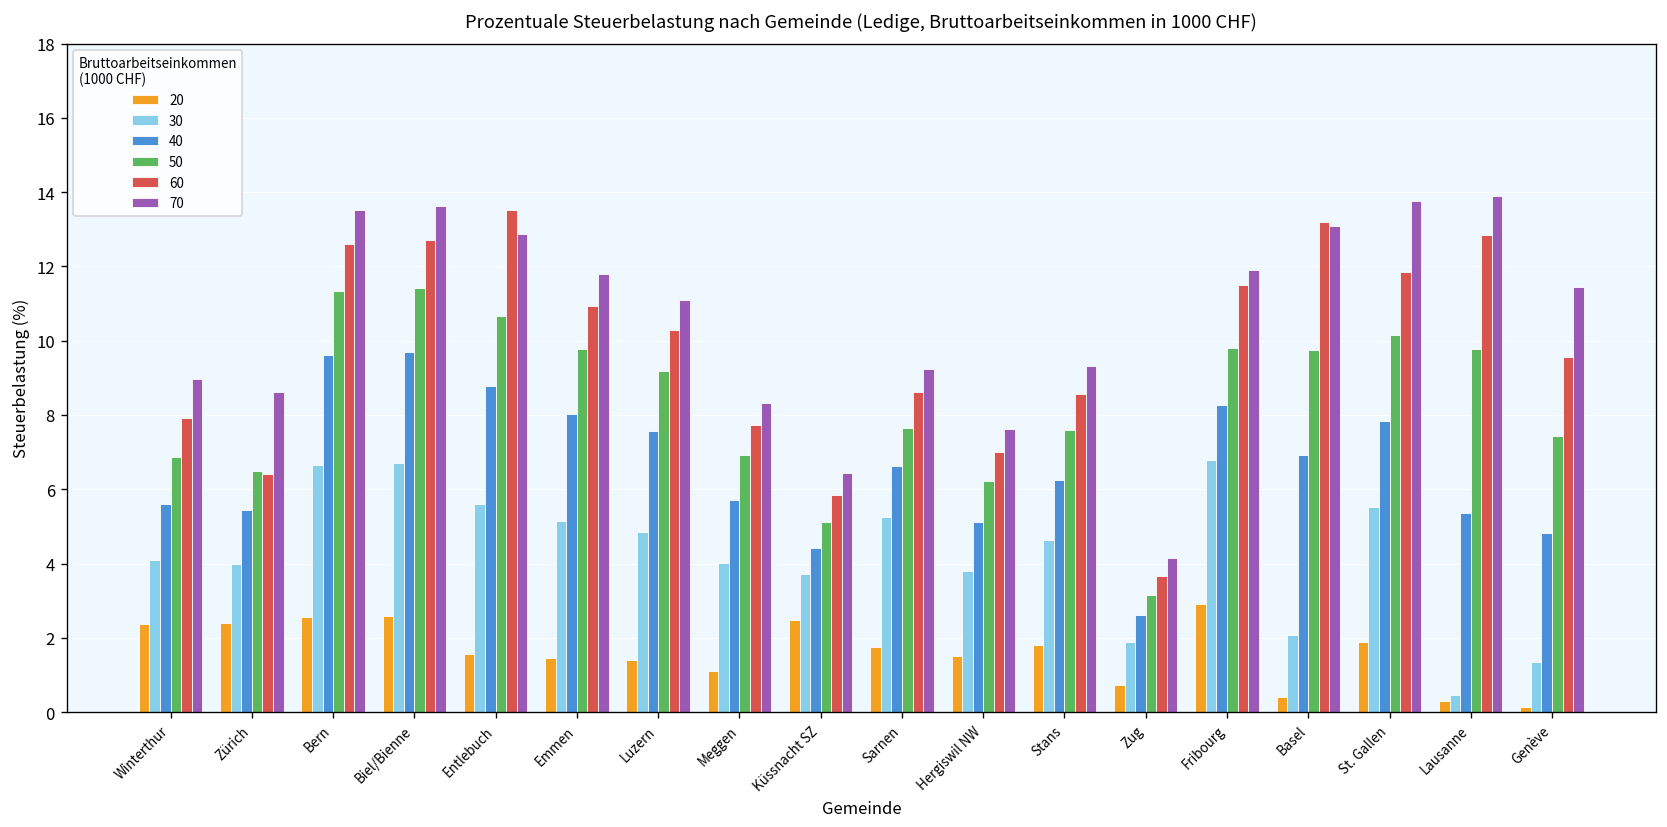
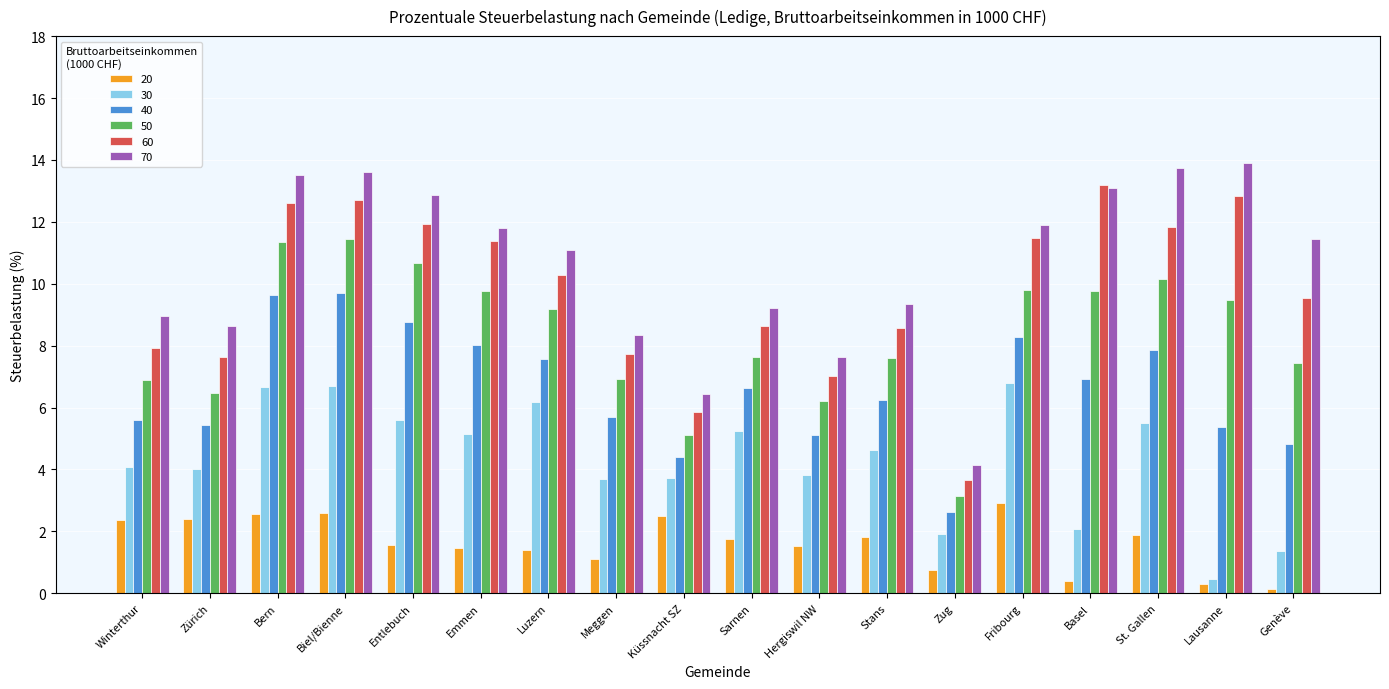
  {
    "20": {
      "Winterthur": 2.4,
      "Zürich": 2.4,
      "Bern": 2.6,
      "Biel/Bienne": 2.6,
      "Entlebuch": 1.6,
      "Emmen": 1.5,
      "Luzern": 1.4,
      "Meggen": 1.1,
      "Küssnacht SZ": 2.5,
      "Sarnen": 1.7,
      "Hergiswil NW": 1.5,
      "Stans": 1.8,
      "Zug": 0.7,
      "Fribourg": 2.9,
      "Basel": 0.4,
      "St. Gallen": 1.9,
      "Lausanne": 0.3,
      "Genève": 0.1
    },
    "30": {
      "Winterthur": 4.1,
      "Zürich": 4.0,
      "Bern": 6.7,
      "Biel/Bienne": 6.7,
      "Entlebuch": 5.6,
      "Emmen": 5.2,
-     "Luzern": 4.9,
-     "Meggen": 4.0,
+     "Luzern": 6.2,
+     "Meggen": 3.7,
      "Küssnacht SZ": 3.7,
      "Sarnen": 5.3,
      "Hergiswil NW": 3.8,
      "Stans": 4.6,
      "Zug": 1.9,
      "Fribourg": 6.8,
      "Basel": 2.1,
      "St. Gallen": 5.5,
      "Lausanne": 0.5,
      "Genève": 1.4
    },
    "40": {
      "Winterthur": 5.6,
      "Zürich": 5.4,
      "Bern": 9.6,
      "Biel/Bienne": 9.7,
      "Entlebuch": 8.8,
      "Emmen": 8.0,
      "Luzern": 7.6,
      "Meggen": 5.7,
      "Küssnacht SZ": 4.4,
      "Sarnen": 6.6,
      "Hergiswil NW": 5.1,
      "Stans": 6.3,
      "Zug": 2.6,
      "Fribourg": 8.3,
      "Basel": 6.9,
      "St. Gallen": 7.9,
      "Lausanne": 5.4,
      "Genève": 4.8
    },
    "50": {
      "Winterthur": 6.9,
      "Zürich": 6.5,
      "Bern": 11.3,
      "Biel/Bienne": 11.4,
      "Entlebuch": 10.7,
      "Emmen": 9.8,
      "Luzern": 9.2,
      "Meggen": 6.9,
      "Küssnacht SZ": 5.1,
      "Sarnen": 7.6,
      "Hergiswil NW": 6.2,
      "Stans": 7.6,
      "Zug": 3.1,
      "Fribourg": 9.8,
      "Basel": 9.8,
      "St. Gallen": 10.2,
-     "Lausanne": 9.8,
+     "Lausanne": 9.5,
      "Genève": 7.4
    },
    "60": {
      "Winterthur": 7.9,
-     "Zürich": 6.4,
+     "Zürich": 7.6,
      "Bern": 12.6,
      "Biel/Bienne": 12.7,
-     "Entlebuch": 13.5,
-     "Emmen": 10.9,
+     "Entlebuch": 11.9,
+     "Emmen": 11.4,
      "Luzern": 10.3,
      "Meggen": 7.7,
      "Küssnacht SZ": 5.9,
      "Sarnen": 8.6,
      "Hergiswil NW": 7.0,
      "Stans": 8.6,
      "Zug": 3.7,
      "Fribourg": 11.5,
      "Basel": 13.2,
      "St. Gallen": 11.8,
      "Lausanne": 12.9,
      "Genève": 9.6
    },
    "70": {
      "Winterthur": 9.0,
      "Zürich": 8.6,
      "Bern": 13.5,
      "Biel/Bienne": 13.6,
      "Entlebuch": 12.9,
      "Emmen": 11.8,
      "Luzern": 11.1,
      "Meggen": 8.3,
      "Küssnacht SZ": 6.5,
      "Sarnen": 9.2,
      "Hergiswil NW": 7.6,
      "Stans": 9.3,
      "Zug": 4.2,
      "Fribourg": 11.9,
      "Basel": 13.1,
      "St. Gallen": 13.8,
      "Lausanne": 13.9,
      "Genève": 11.5
    }
  }
